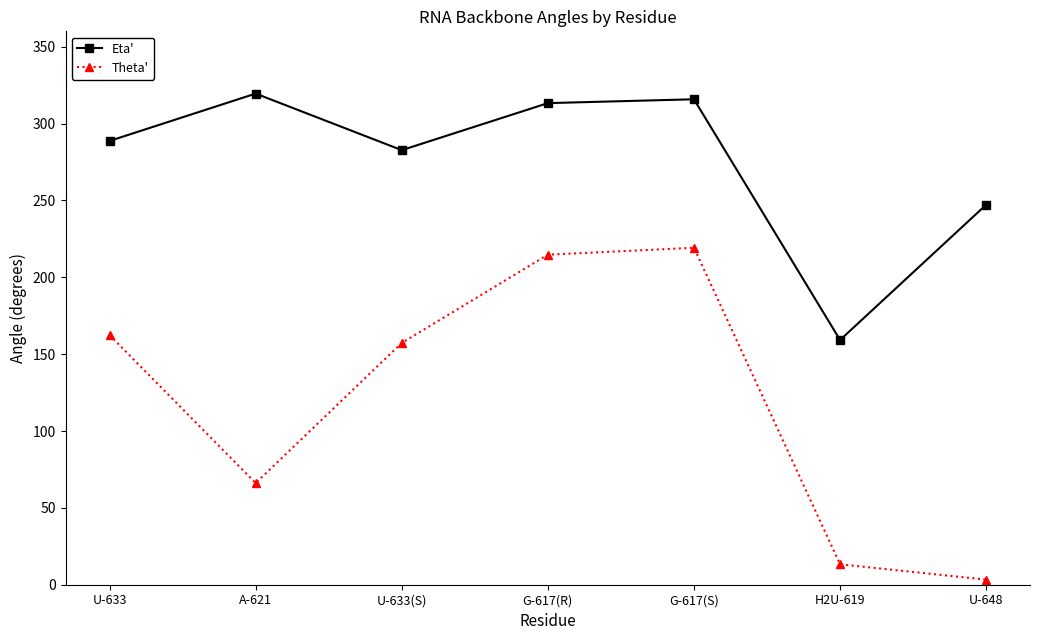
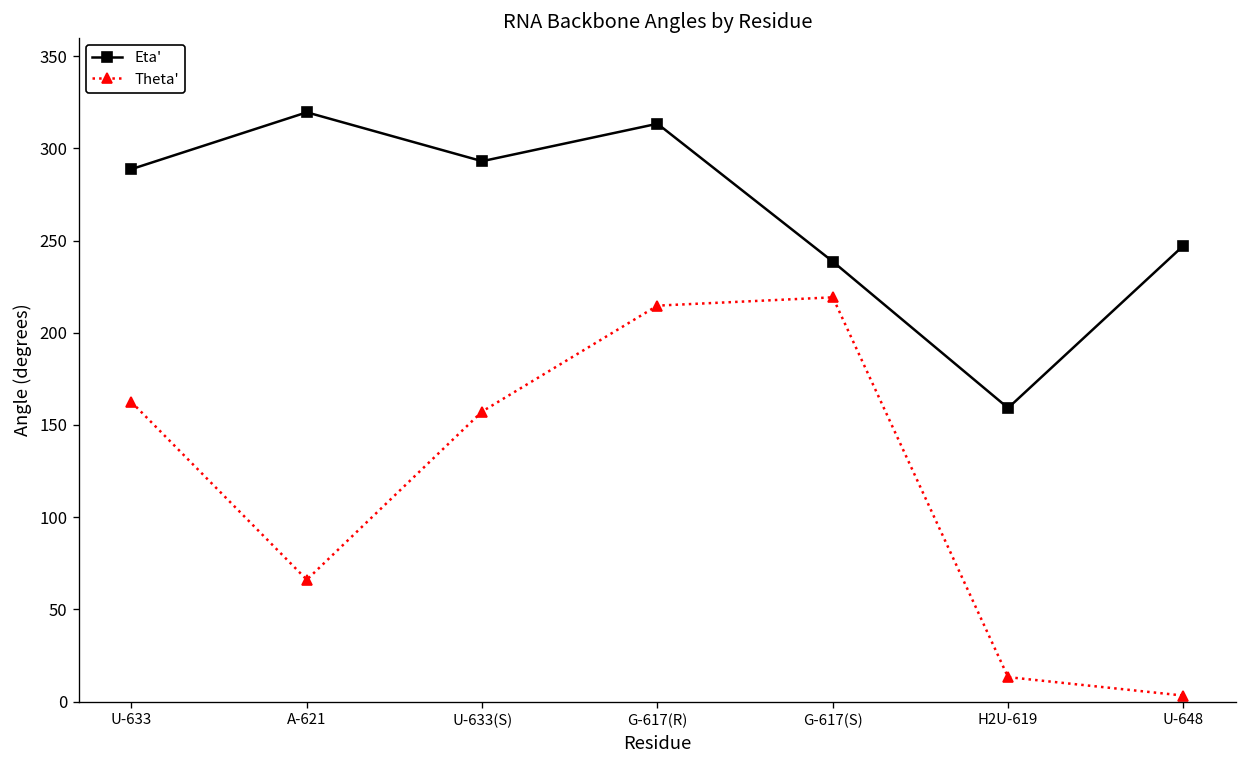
  {
    "Eta'": {
      "U-633": 289,
      "A-621": 320,
-     "U-633(S)": 283,
+     "U-633(S)": 293,
      "G-617(R)": 313,
-     "G-617(S)": 316,
+     "G-617(S)": 239,
      "H2U-619": 159,
      "U-648": 247
    },
    "Theta'": {
      "U-633": 162,
      "A-621": 66,
      "U-633(S)": 157,
      "G-617(R)": 215,
      "G-617(S)": 219,
      "H2U-619": 13,
      "U-648": 3
    }
  }
